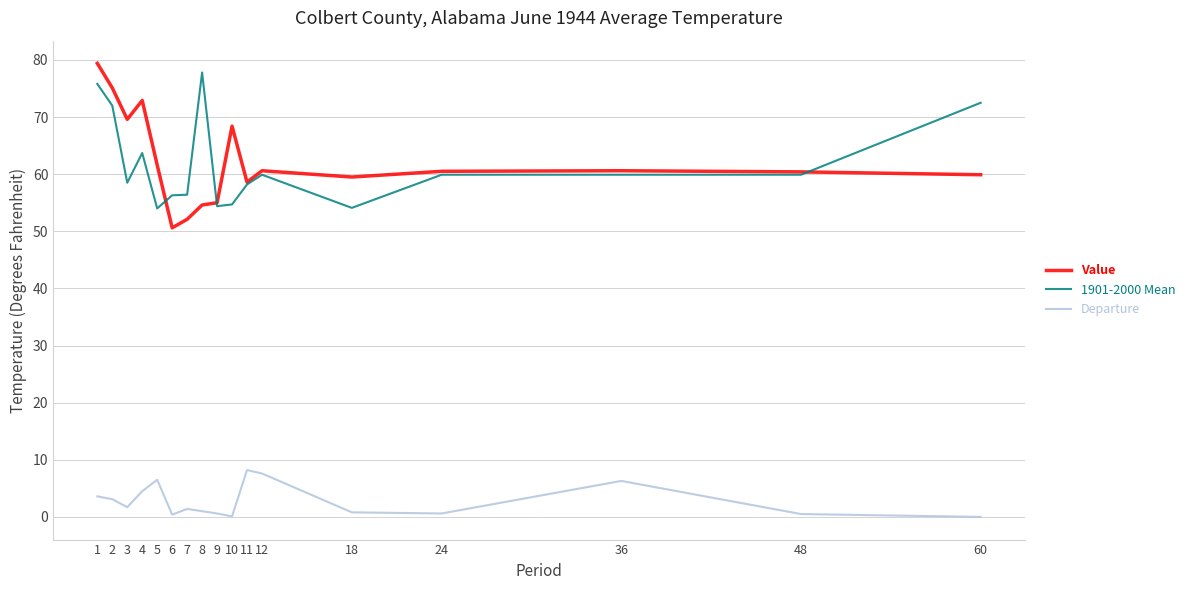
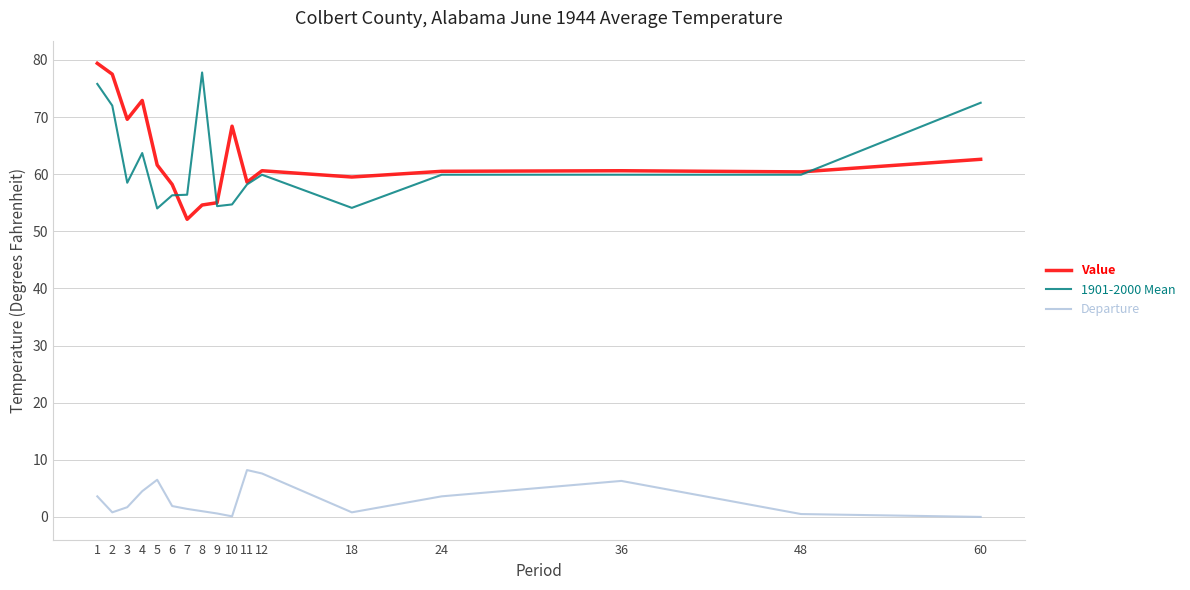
  {
    "Value": {
      "1": 79,
-     "2": 75,
+     "2": 78,
      "3": 70,
      "4": 73,
      "5": 62,
-     "6": 51,
+     "6": 58,
      "7": 52,
      "8": 55,
      "9": 55,
      "10": 68,
      "12": 61,
      "18": 60,
      "24": 61,
      "36": 61,
      "48": 60,
-     "60": 60
+     "60": 63
    },
    "1901-2000 Mean": {
      "1": 76,
      "2": 72,
      "3": 59,
      "4": 64,
      "5": 54,
      "6": 56,
      "7": 56,
      "8": 78,
      "9": 54,
      "10": 55,
      "12": 60,
      "18": 54,
      "24": 60,
      "36": 60,
      "48": 60,
      "60": 73
    },
    "Departure": {
      "1": 4,
-     "2": 3,
+     "2": 1,
      "3": 2,
      "4": 5,
      "5": 7,
-     "6": 0,
+     "6": 2,
      "7": 1,
      "8": 1,
      "9": 1,
      "10": 0,
      "11": 8,
      "12": 8,
      "18": 1,
-     "24": 1,
+     "24": 4,
      "36": 6,
      "48": 1,
      "60": 0
    }
  }
